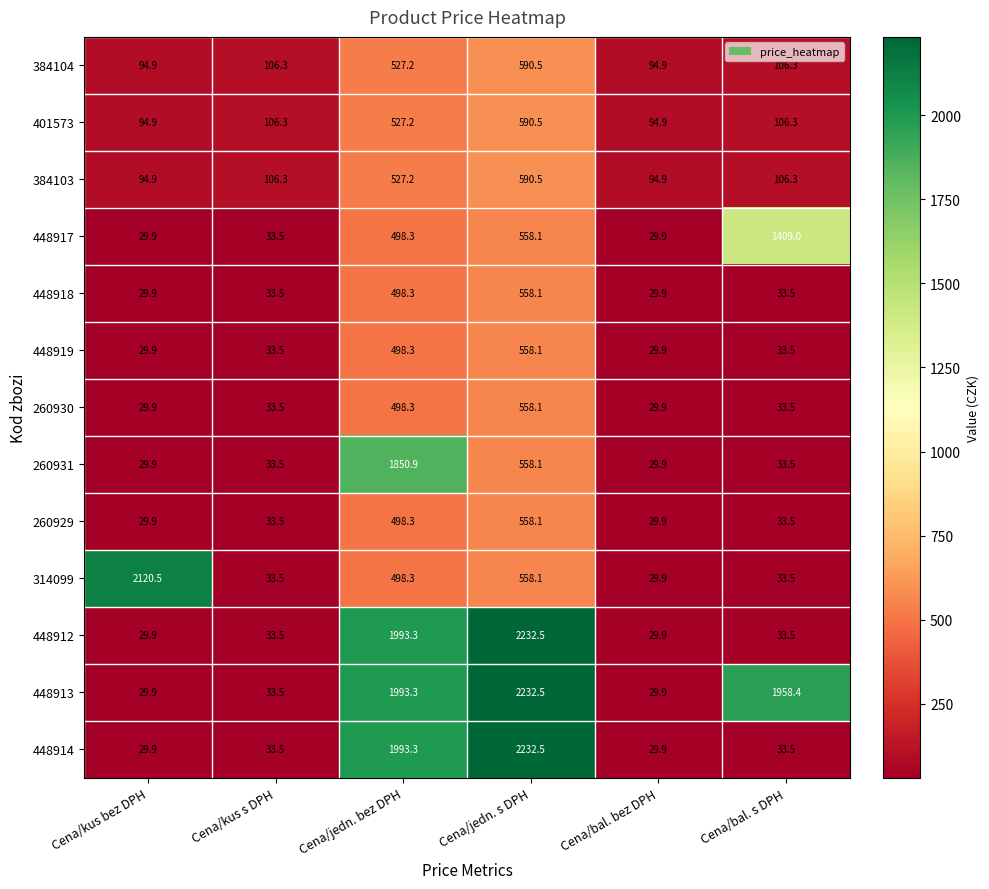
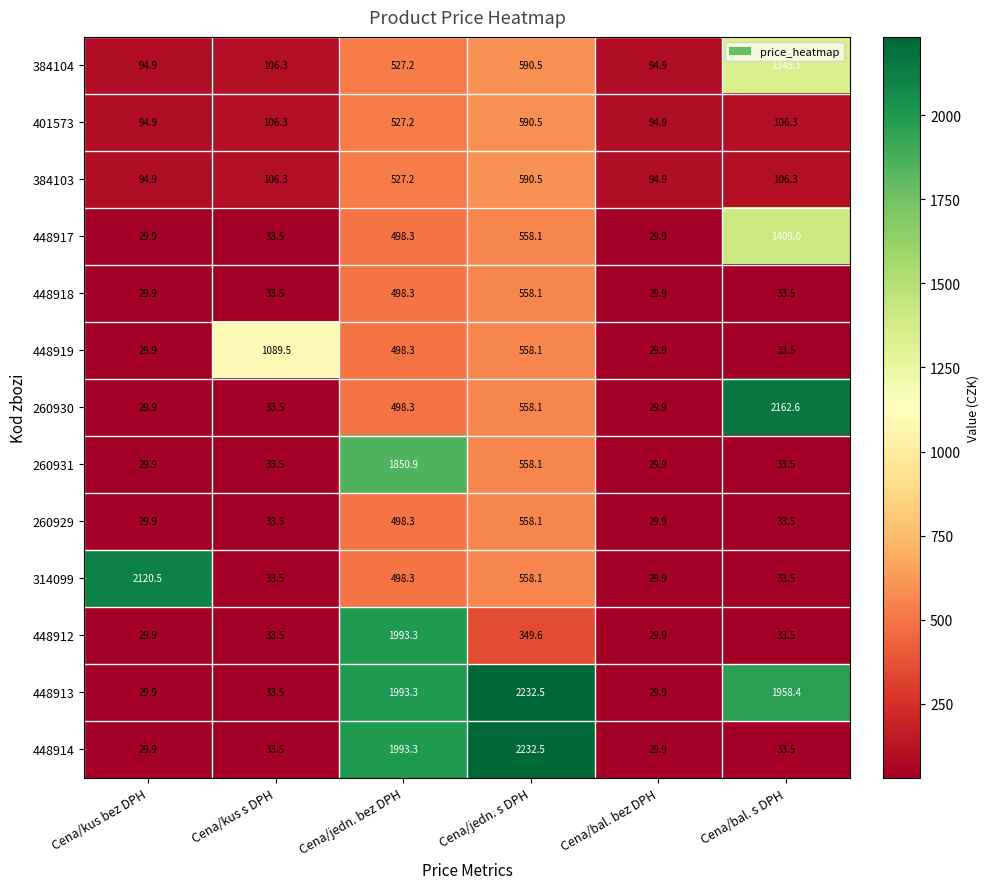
  {
    "384104": {
      "Cena/kus bez DPH": 94.9,
      "Cena/kus s DPH": 106.3,
      "Cena/jedn. bez DPH": 527.2,
      "Cena/jedn. s DPH": 590.5,
      "Cena/bal. bez DPH": 94.9,
-     "Cena/bal. s DPH": 106.3
+     "Cena/bal. s DPH": 1345.1
    },
    "401573": {
      "Cena/kus bez DPH": 94.9,
      "Cena/kus s DPH": 106.3,
      "Cena/jedn. bez DPH": 527.2,
      "Cena/jedn. s DPH": 590.5,
      "Cena/bal. bez DPH": 94.9,
      "Cena/bal. s DPH": 106.3
    },
    "384103": {
      "Cena/kus bez DPH": 94.9,
      "Cena/kus s DPH": 106.3,
      "Cena/jedn. bez DPH": 527.2,
      "Cena/jedn. s DPH": 590.5,
      "Cena/bal. bez DPH": 94.9,
      "Cena/bal. s DPH": 106.3
    },
    "448917": {
      "Cena/kus bez DPH": 29.9,
      "Cena/kus s DPH": 33.5,
      "Cena/jedn. bez DPH": 498.3,
      "Cena/jedn. s DPH": 558.1,
      "Cena/bal. bez DPH": 29.9,
      "Cena/bal. s DPH": 1409.0
    },
    "448918": {
      "Cena/kus bez DPH": 29.9,
      "Cena/kus s DPH": 33.5,
      "Cena/jedn. bez DPH": 498.3,
      "Cena/jedn. s DPH": 558.1,
      "Cena/bal. bez DPH": 29.9,
      "Cena/bal. s DPH": 33.5
    },
    "448919": {
      "Cena/kus bez DPH": 29.9,
-     "Cena/kus s DPH": 33.5,
+     "Cena/kus s DPH": 1089.5,
      "Cena/jedn. bez DPH": 498.3,
      "Cena/jedn. s DPH": 558.1,
      "Cena/bal. bez DPH": 29.9,
      "Cena/bal. s DPH": 33.5
    },
    "260930": {
      "Cena/kus bez DPH": 29.9,
      "Cena/kus s DPH": 33.5,
      "Cena/jedn. bez DPH": 498.3,
      "Cena/jedn. s DPH": 558.1,
      "Cena/bal. bez DPH": 29.9,
-     "Cena/bal. s DPH": 33.5
+     "Cena/bal. s DPH": 2162.6
    },
    "260931": {
      "Cena/kus bez DPH": 29.9,
      "Cena/kus s DPH": 33.5,
      "Cena/jedn. bez DPH": 1850.9,
      "Cena/jedn. s DPH": 558.1,
      "Cena/bal. bez DPH": 29.9,
      "Cena/bal. s DPH": 33.5
    },
    "260929": {
      "Cena/kus bez DPH": 29.9,
      "Cena/kus s DPH": 33.5,
      "Cena/jedn. bez DPH": 498.3,
      "Cena/jedn. s DPH": 558.1,
      "Cena/bal. bez DPH": 29.9,
      "Cena/bal. s DPH": 33.5
    },
    "314099": {
      "Cena/kus bez DPH": 2120.5,
      "Cena/kus s DPH": 33.5,
      "Cena/jedn. bez DPH": 498.3,
      "Cena/jedn. s DPH": 558.1,
      "Cena/bal. bez DPH": 29.9,
      "Cena/bal. s DPH": 33.5
    },
    "448912": {
      "Cena/kus bez DPH": 29.9,
      "Cena/kus s DPH": 33.5,
      "Cena/jedn. bez DPH": 1993.3,
-     "Cena/jedn. s DPH": 2232.5,
+     "Cena/jedn. s DPH": 349.6,
      "Cena/bal. bez DPH": 29.9,
      "Cena/bal. s DPH": 33.5
    },
    "448913": {
      "Cena/kus bez DPH": 29.9,
      "Cena/kus s DPH": 33.5,
      "Cena/jedn. bez DPH": 1993.3,
      "Cena/jedn. s DPH": 2232.5,
      "Cena/bal. bez DPH": 29.9,
      "Cena/bal. s DPH": 1958.4
    },
    "448914": {
      "Cena/kus bez DPH": 29.9,
      "Cena/kus s DPH": 33.5,
      "Cena/jedn. bez DPH": 1993.3,
      "Cena/jedn. s DPH": 2232.5,
      "Cena/bal. bez DPH": 29.9,
      "Cena/bal. s DPH": 33.5
    }
  }
